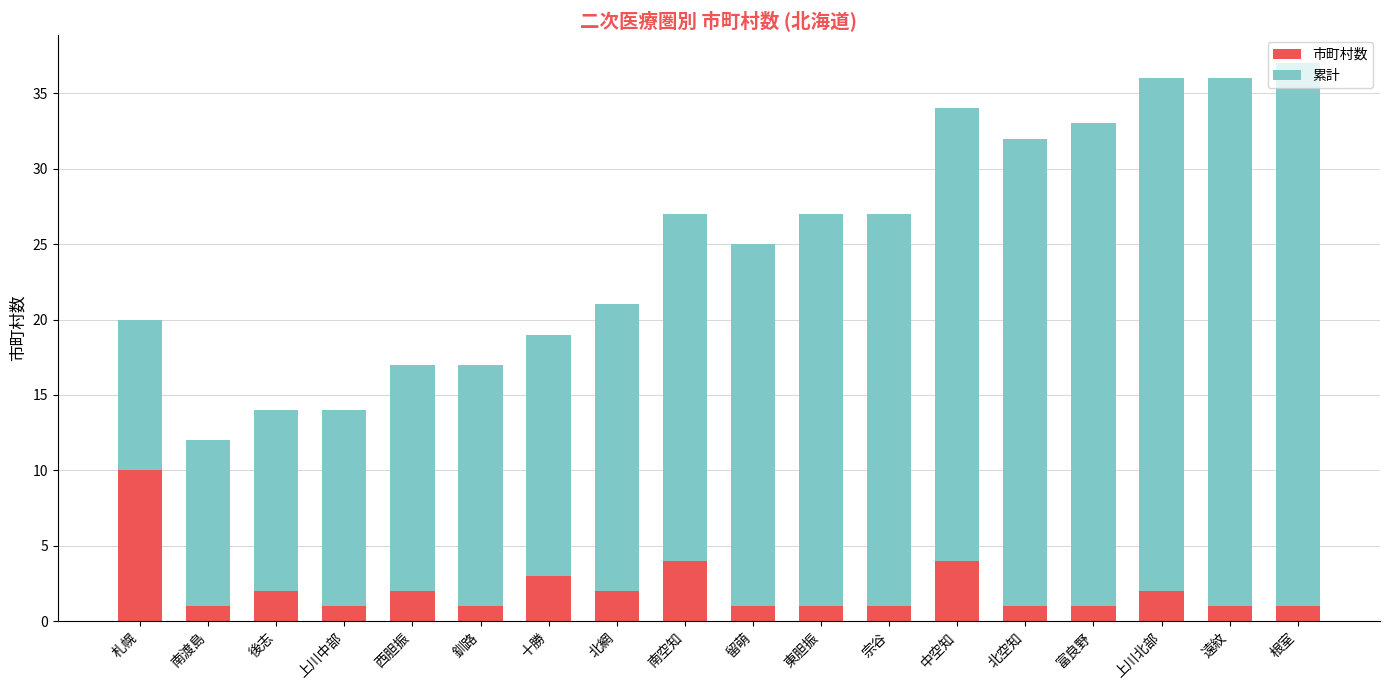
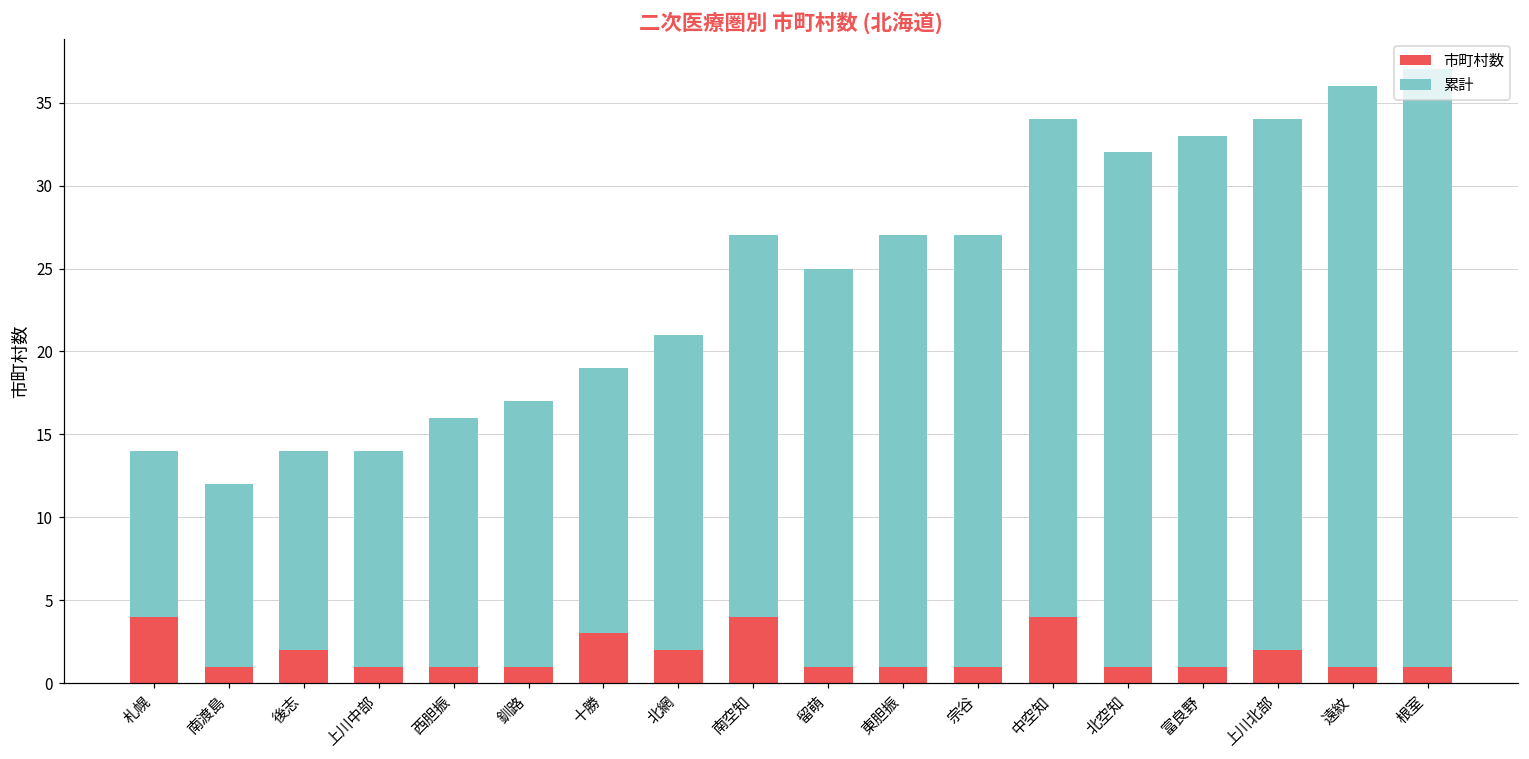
  {
    "市町村数": {
-     "札幌": 10,
+     "札幌": 4,
      "南渡島": 1,
      "後志": 2,
      "上川中部": 1,
-     "西胆振": 2,
+     "西胆振": 1,
      "釧路": 1,
      "十勝": 3,
      "北網": 2,
      "南空知": 4,
      "留萌": 1,
      "東胆振": 1,
      "宗谷": 1,
      "中空知": 4,
      "北空知": 1,
      "富良野": 1,
      "上川北部": 2,
      "遠紋": 1,
      "根室": 1
    },
    "累計": {
      "札幌": 10,
      "南渡島": 11,
      "後志": 12,
      "上川中部": 13,
      "西胆振": 15,
      "釧路": 16,
      "十勝": 16,
      "北網": 19,
      "南空知": 23,
      "留萌": 24,
      "東胆振": 26,
      "宗谷": 26,
      "中空知": 30,
      "北空知": 31,
      "富良野": 32,
-     "上川北部": 34,
+     "上川北部": 32,
      "遠紋": 35
    }
  }
